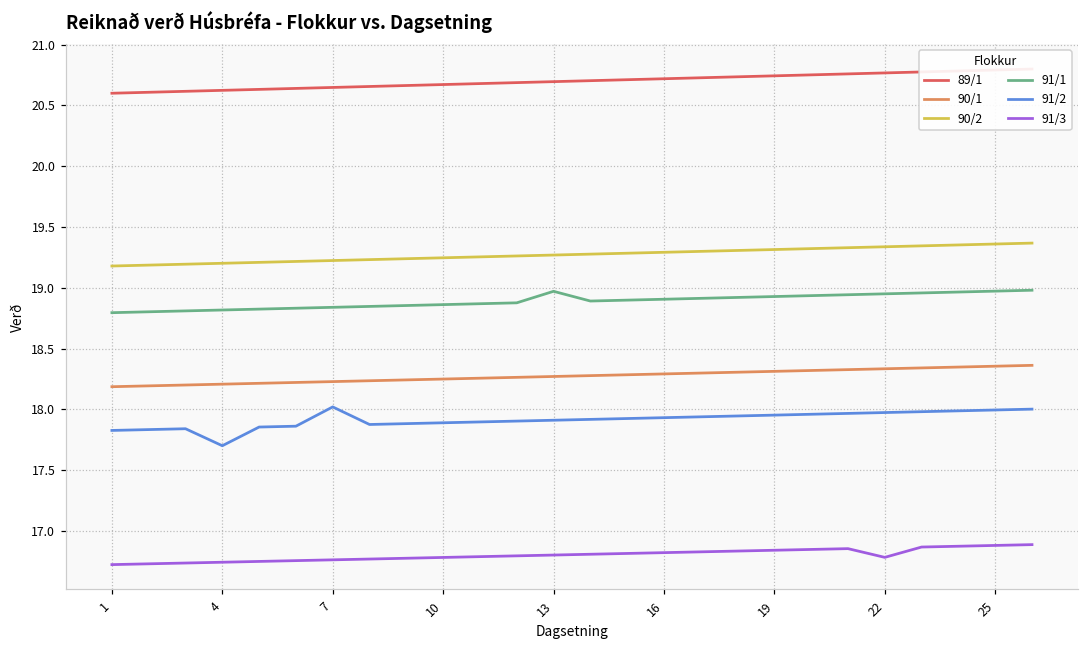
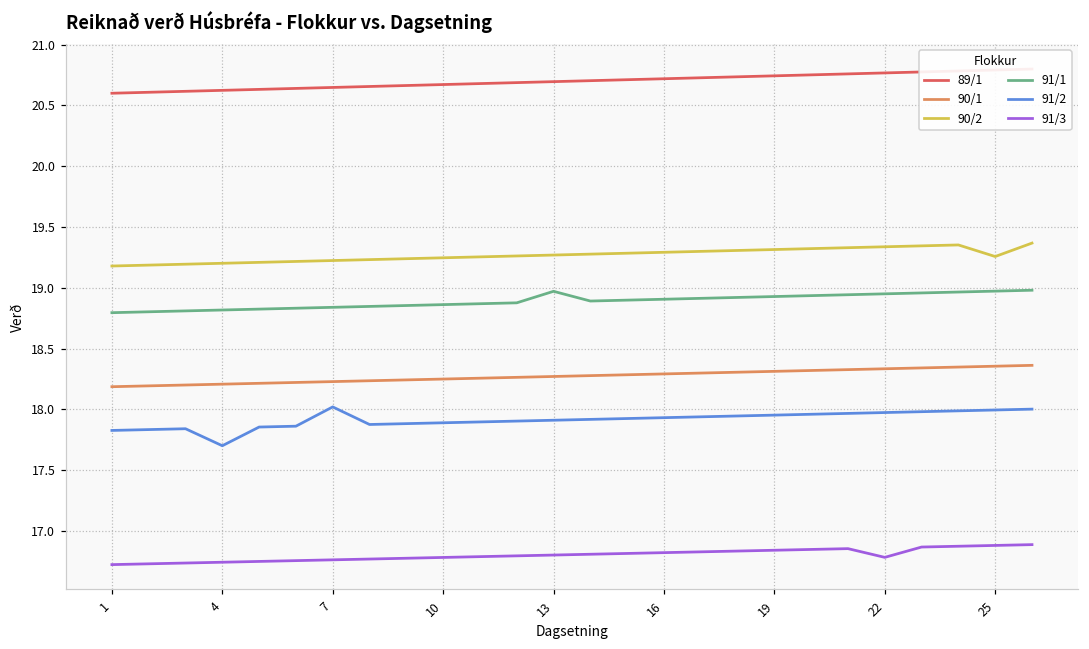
  {
    "90/2": {
      "1": 19.18,
      "4": 19.20,
      "7": 19.22,
      "10": 19.25,
      "13": 19.27,
      "16": 19.29,
      "19": 19.31,
      "22": 19.34,
-     "25": 19.36
+     "25": 19.26
    },
    "91/1": {
      "1": 18.80,
      "4": 18.82,
      "7": 18.84,
      "10": 18.86,
      "13": 18.97,
      "16": 18.91,
      "19": 18.93,
      "22": 18.95,
      "25": 18.97
    },
    "91/2": {
      "1": 17.83,
      "4": 17.70,
      "7": 18.02,
      "10": 17.89,
      "13": 17.91,
      "16": 17.93,
      "19": 17.95,
      "22": 17.97,
      "25": 18.00
    },
    "91/3": {
      "1": 16.72,
      "4": 16.74,
      "7": 16.76,
      "10": 16.78,
      "13": 16.80,
      "16": 16.82,
      "19": 16.84,
      "22": 16.78,
      "25": 16.88
    }
  }
